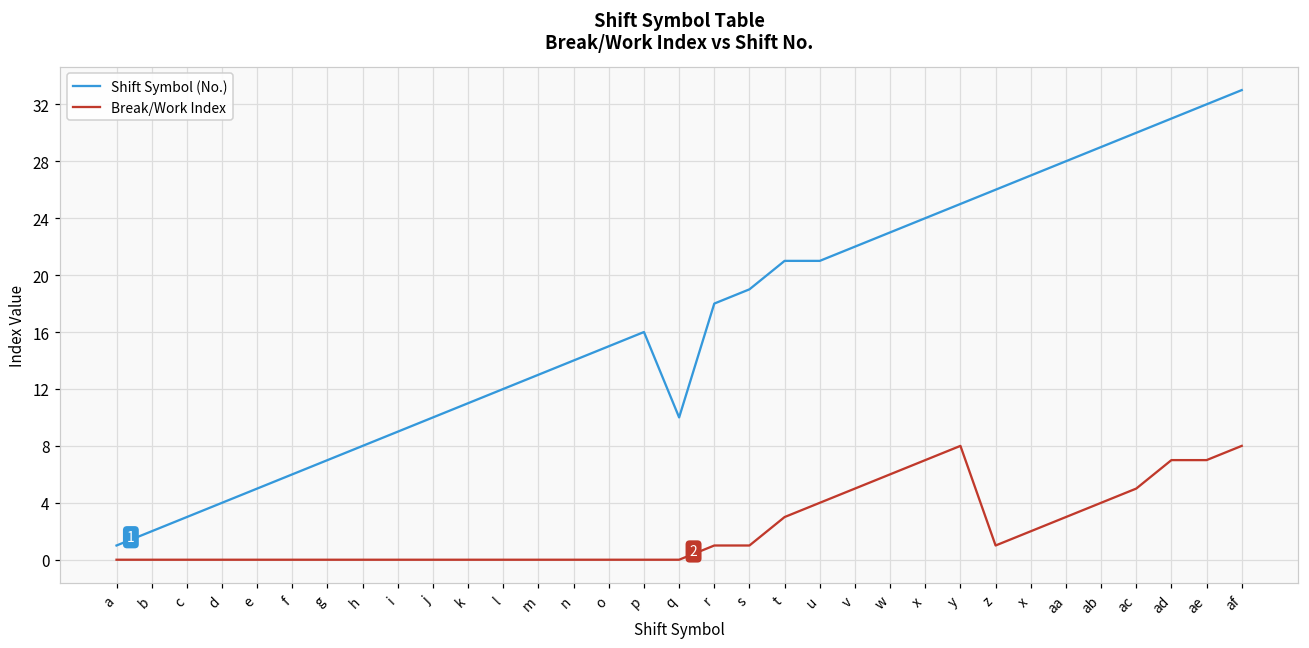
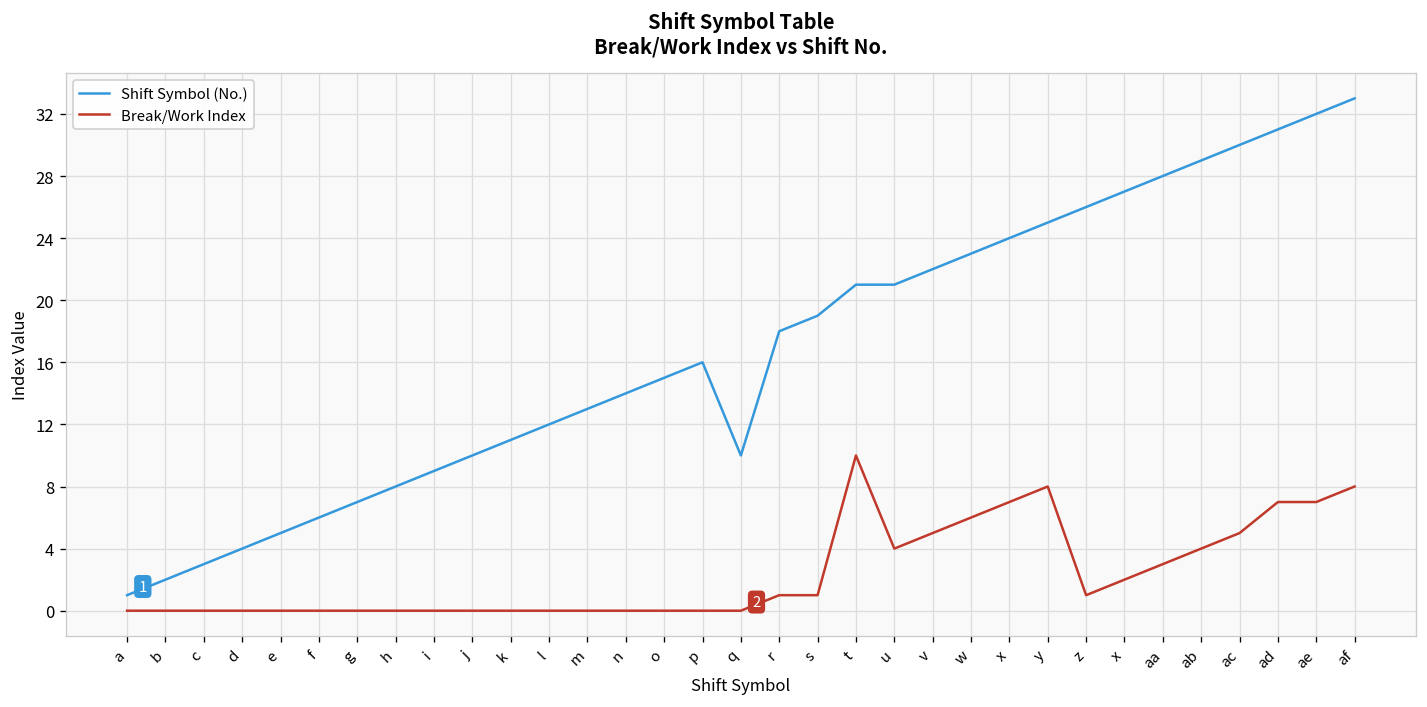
  {
    "Shift Symbol (No.)": {
      "b": 2,
      "c": 3,
      "d": 4,
      "e": 5,
      "f": 6,
      "g": 7,
      "h": 8,
      "i": 9,
      "j": 10,
      "k": 11,
      "l": 12,
      "m": 13,
      "n": 14,
      "o": 15,
      "p": 16,
      "q": 10,
      "r": 18,
      "s": 19,
      "t": 21,
      "u": 21,
      "v": 22,
      "w": 23,
      "y": 25,
      "z": 26,
      "aa": 28,
      "ab": 29,
      "ac": 30,
      "ad": 31,
      "ae": 32,
      "af": 33
    },
    "Break/Work Index": {
      "a": 0,
      "b": 0,
      "c": 0,
      "d": 0,
      "e": 0,
      "f": 0,
      "g": 0,
      "h": 0,
      "i": 0,
      "j": 0,
      "k": 0,
      "l": 0,
      "m": 0,
      "n": 0,
      "o": 0,
      "p": 0,
      "r": 1,
      "s": 1,
-     "t": 3,
+     "t": 10,
      "u": 4,
      "v": 5,
      "w": 6,
      "y": 8,
      "z": 1,
      "aa": 3,
      "ab": 4,
      "ac": 5,
      "ad": 7,
      "ae": 7,
      "af": 8
    }
  }
